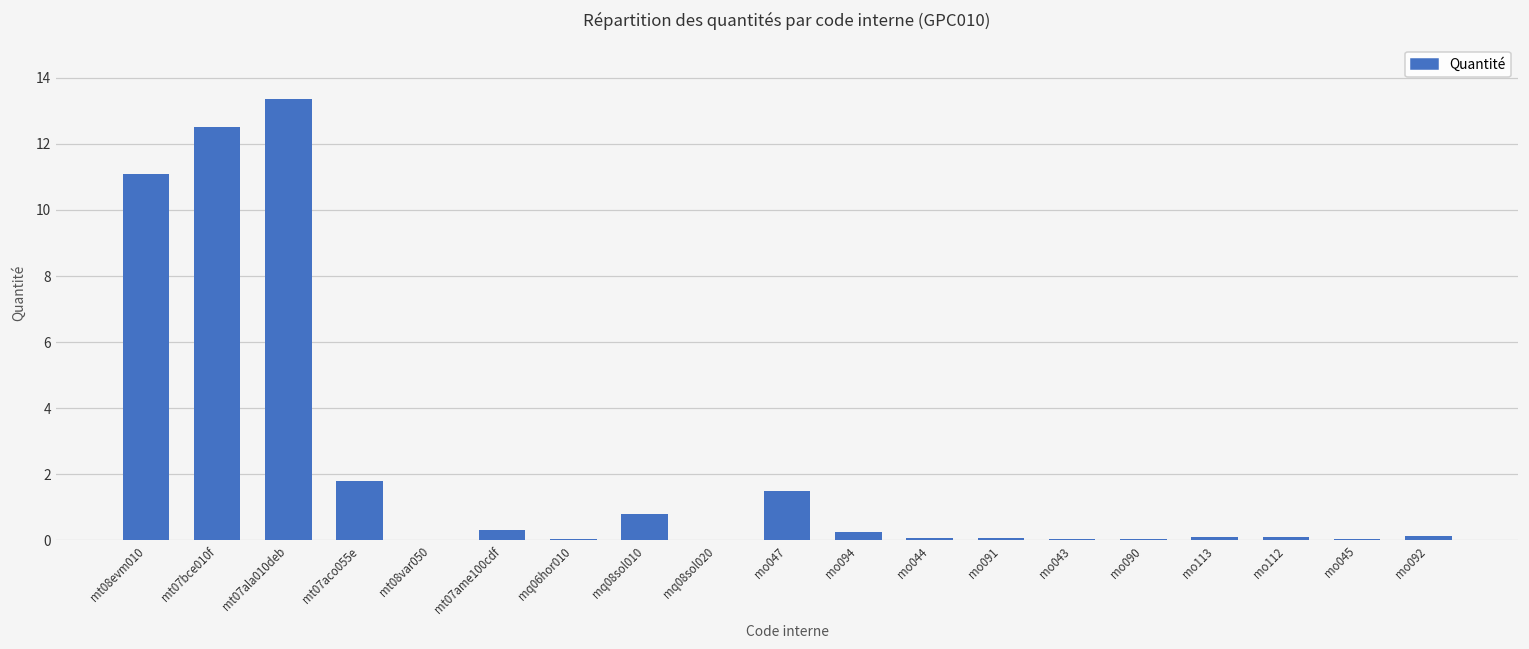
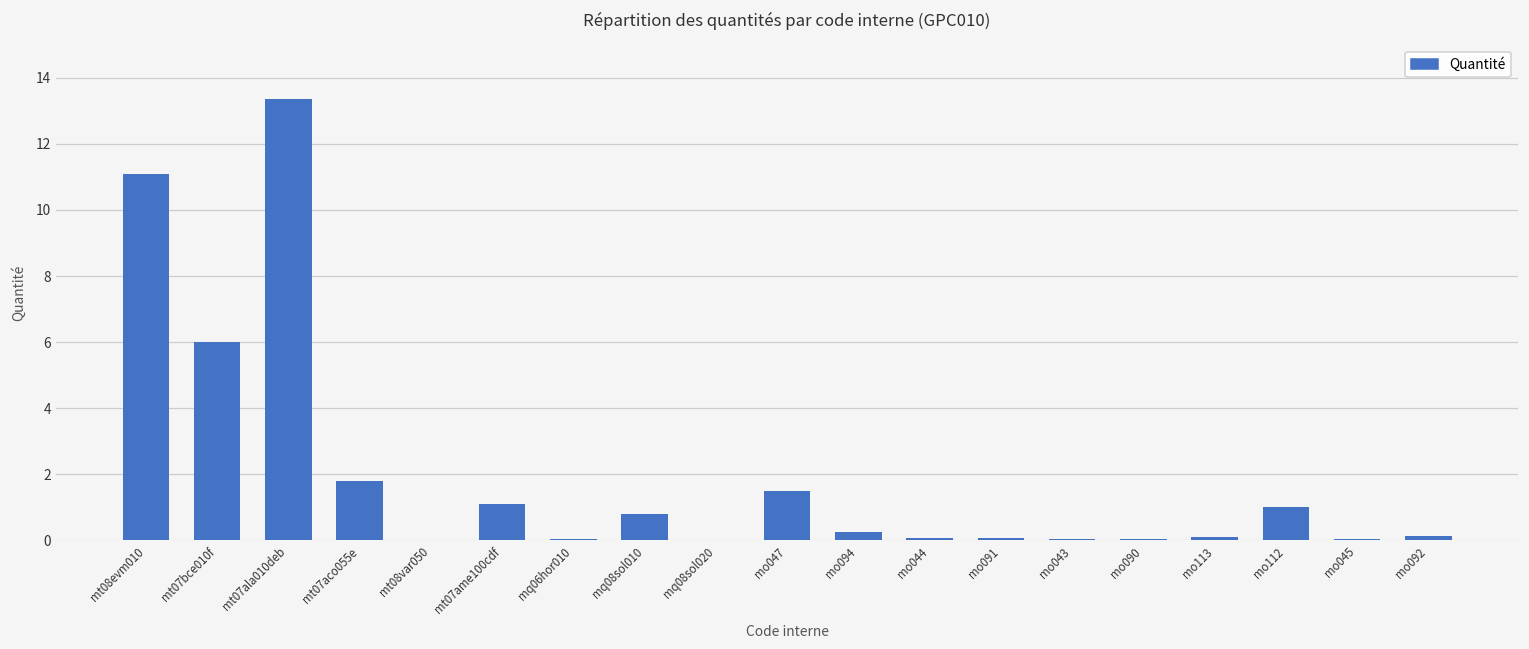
  {
    "mt08evm010": 11.1,
-   "mt07bce010f": 12.5,
+   "mt07bce010f": 6.0,
    "mt07ala010deb": 13.4,
    "mt07aco055e": 1.8,
-   "mt07ame100cdf": 0.3,
+   "mt07ame100cdf": 1.1,
    "mq08sol010": 0.8,
    "mo047": 1.5,
    "mo094": 0.2,
    "mo113": 0.1,
-   "mo112": 0.1,
+   "mo112": 1.0,
    "mo092": 0.1
  }
